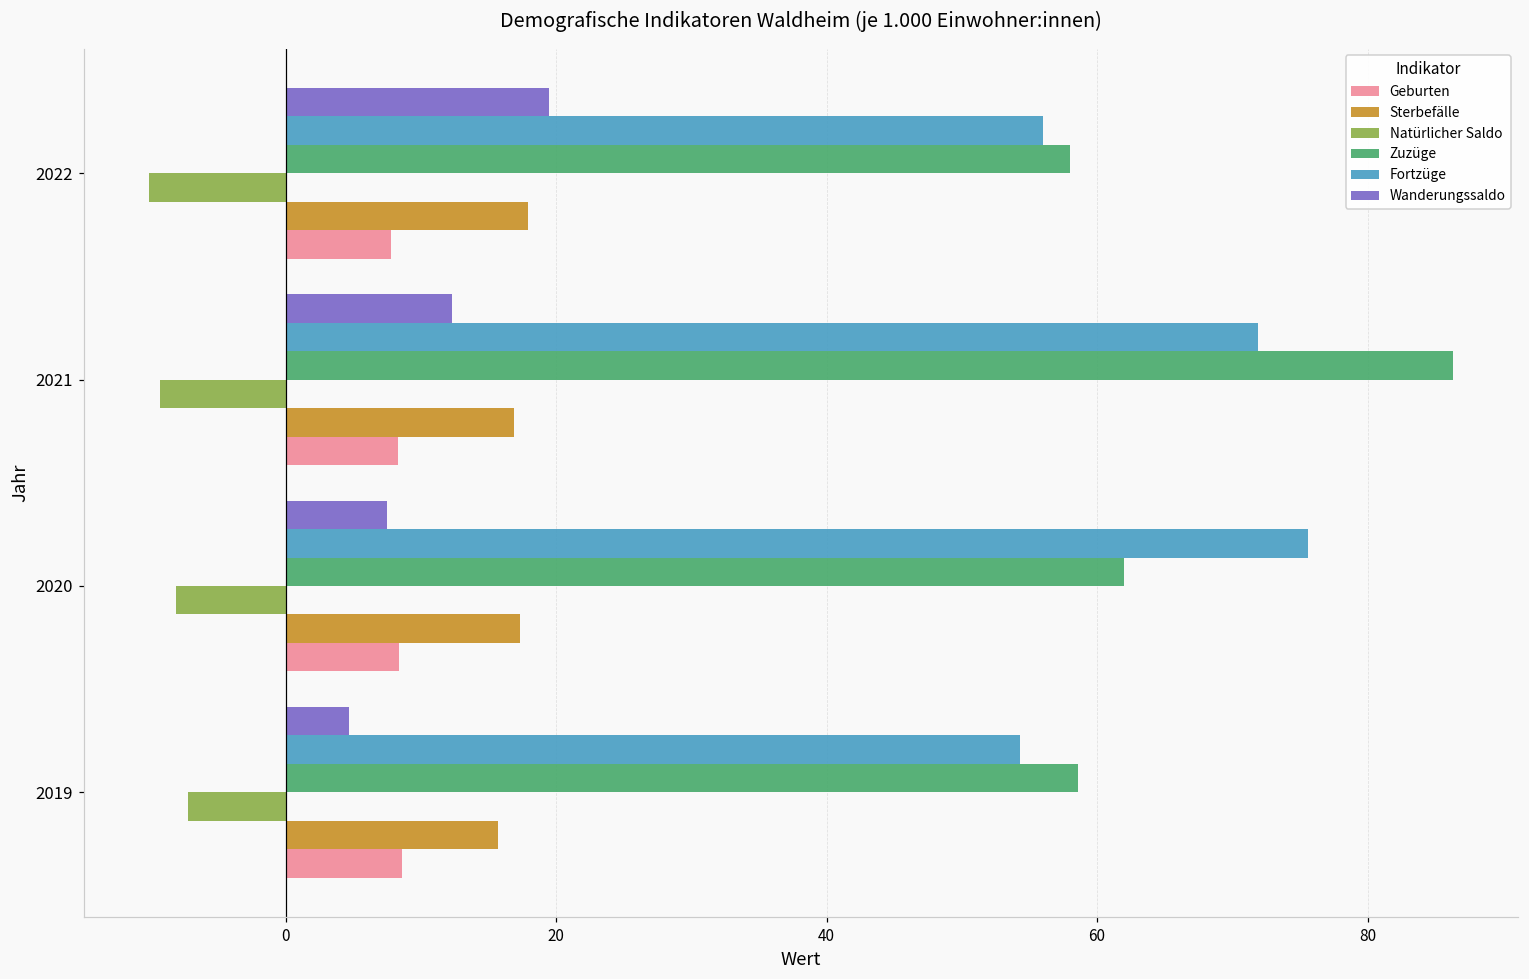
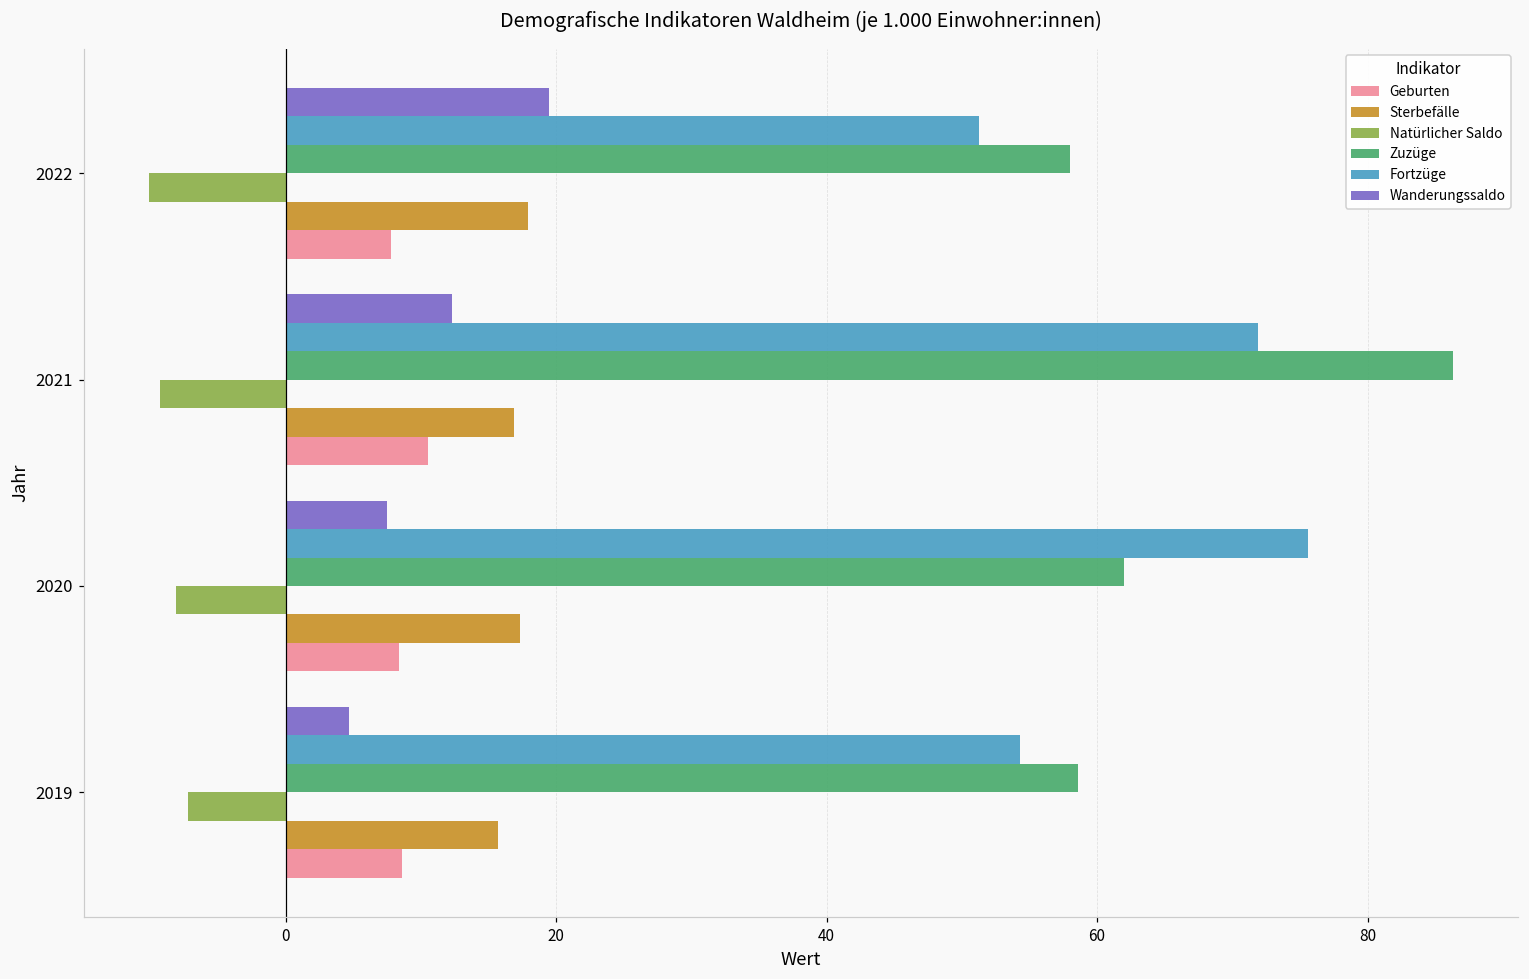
  {
    "Geburten": {
      "2022": 7.8,
-     "2021": 8.3,
+     "2021": 10.5,
      "2020": 8.4,
      "2019": 8.6
    },
    "Sterbefälle": {
      "2022": 17.9,
      "2021": 16.9,
      "2020": 17.3,
      "2019": 15.7
    },
    "Natürlicher Saldo": {
      "2022": -10.1,
      "2021": -9.3,
      "2020": -8.1,
      "2019": -7.2
    },
    "Zuzüge": {
      "2022": 58.0,
      "2021": 86.3,
      "2020": 62.0,
      "2019": 58.6
    },
    "Fortzüge": {
-     "2022": 56.0,
+     "2022": 51.3,
      "2021": 71.9,
      "2020": 75.6,
      "2019": 54.3
    },
    "Wanderungssaldo": {
      "2022": 19.5,
      "2021": 12.3,
      "2020": 7.5,
      "2019": 4.7
    }
  }
